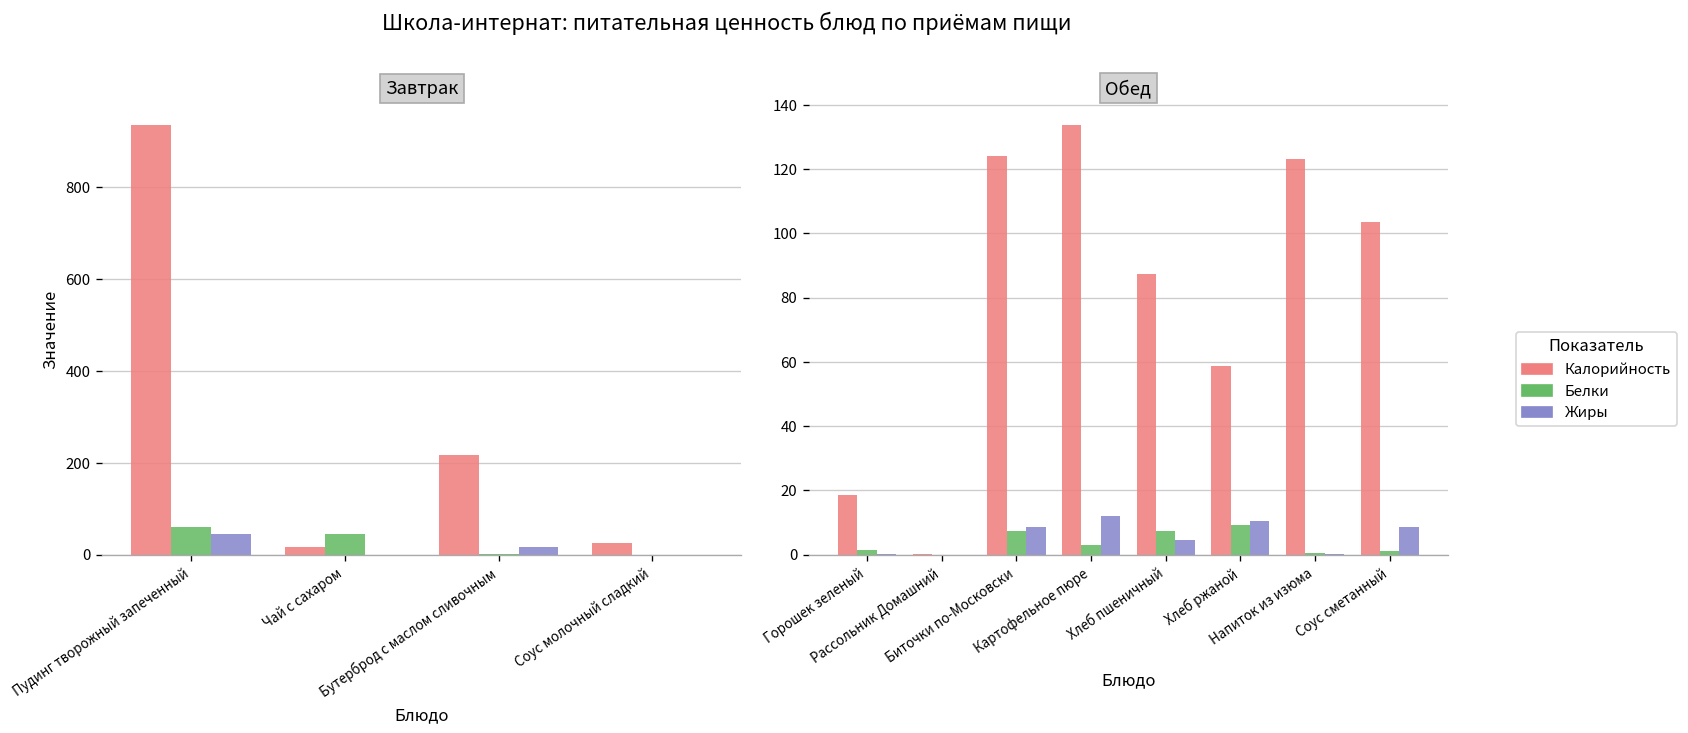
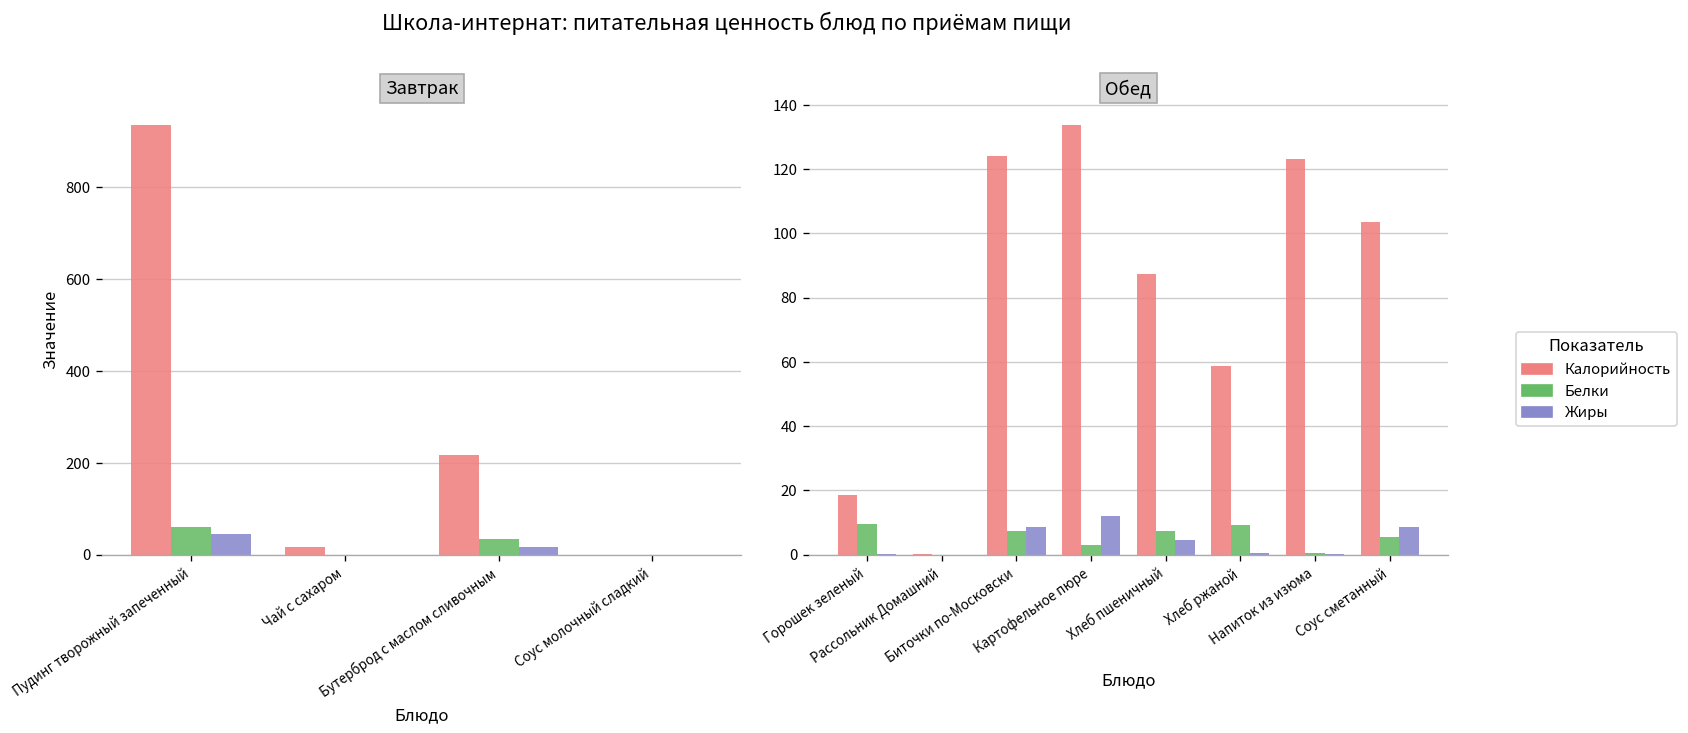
  {
    "Завтрак": {
      "Калорийность": {
        "Пудинг творожный запеченный": 930,
        "Чай с сахаром": 20,
        "Бутерброд с маслом сливочным": 220,
-       "Соус молочный сладкий": 20
+       "Соус молочный сладкий": 0
      },
      "Белки": {
        "Пудинг творожный запеченный": 60,
-       "Чай с сахаром": 50,
-       "Бутерброд с маслом сливочным": 0,
+       "Чай с сахаром": 0,
+       "Бутерброд с маслом сливочным": 30,
        "Соус молочный сладкий": 0
      },
      "Жиры": {
        "Пудинг творожный запеченный": 50,
        "Чай с сахаром": 0,
        "Бутерброд с маслом сливочным": 20,
        "Соус молочный сладкий": 0
      }
    },
    "Обед": {
      "Калорийность": {
        "Горошек зеленый": 19,
        "Биточки по-Московски": 124,
        "Картофельное пюре": 134,
        "Хлеб пшеничный": 87,
        "Хлеб ржаной": 59,
        "Напиток из изюма": 123,
        "Соус сметанный": 104
      },
      "Белки": {
-       "Горошек зеленый": 2,
+       "Горошек зеленый": 10,
        "Рассольник Домашний": 0,
        "Биточки по-Московски": 8,
        "Картофельное пюре": 3,
        "Хлеб пшеничный": 8,
        "Хлеб ржаной": 9,
-       "Соус сметанный": 1
+       "Соус сметанный": 6
      },
      "Жиры": {
        "Рассольник Домашний": 0,
        "Биточки по-Московски": 9,
        "Картофельное пюре": 12,
        "Хлеб пшеничный": 5,
-       "Хлеб ржаной": 11,
+       "Хлеб ржаной": 0,
        "Соус сметанный": 9
      }
    }
  }
